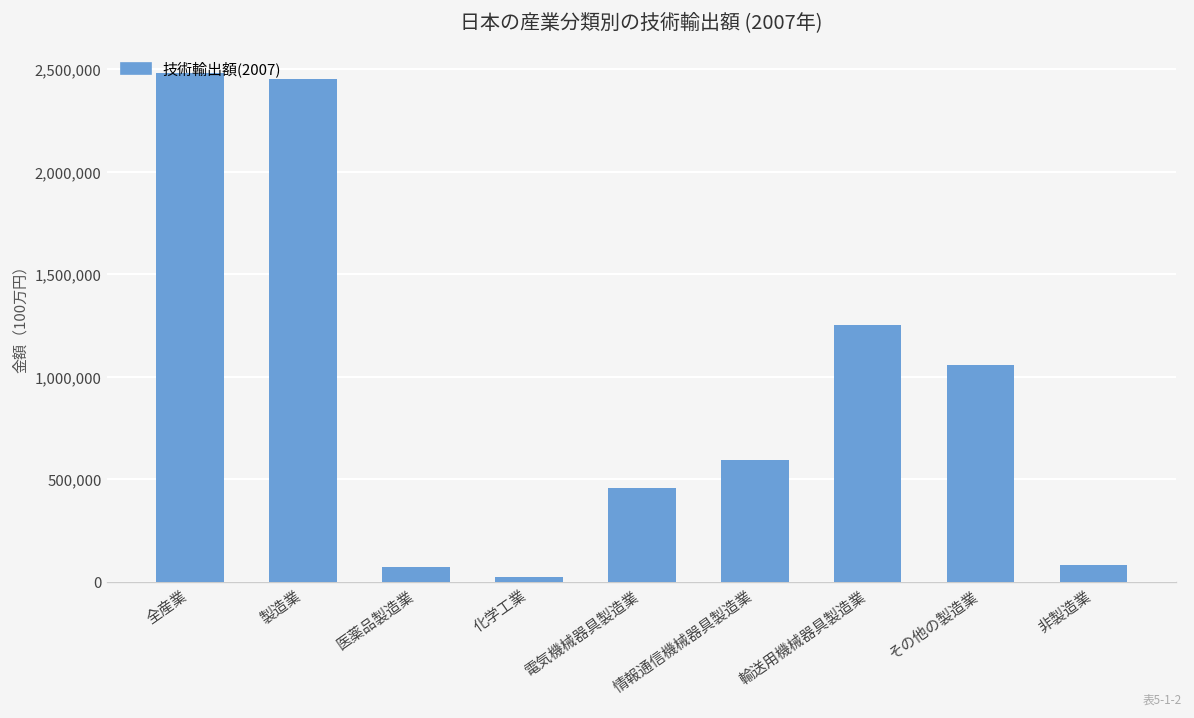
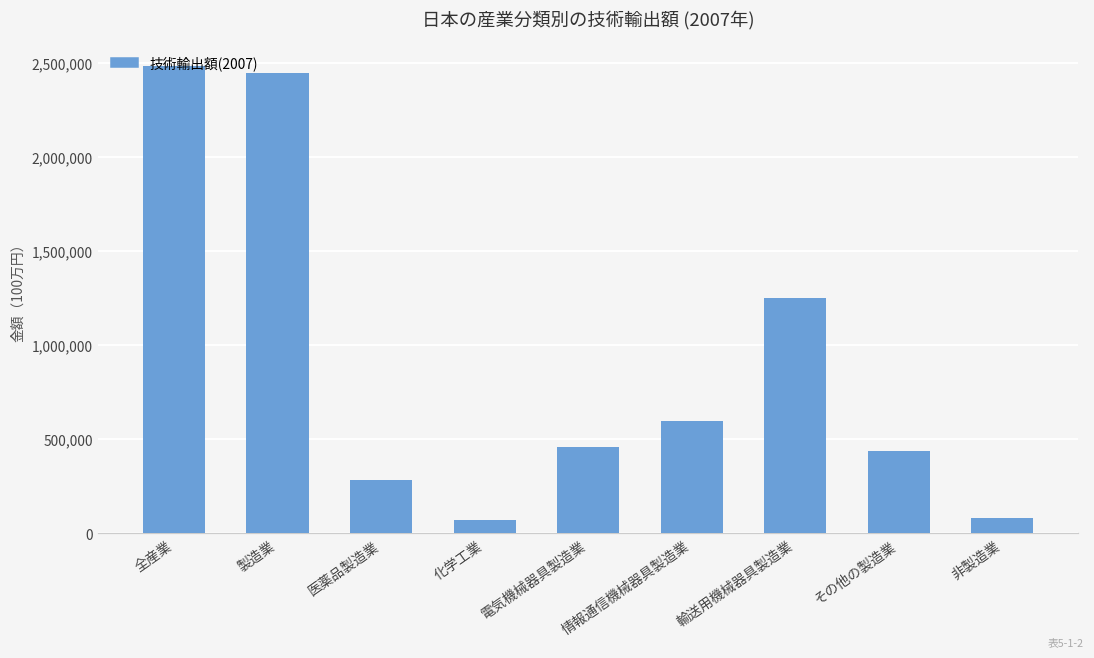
  {
    "全産業": "2,480,000",
    "製造業": "2,450,000",
-   "医薬品製造業": "70,000",
-   "化学工業": "30,000",
+   "医薬品製造業": "280,000",
+   "化学工業": "70,000",
    "電気機械器具製造業": "460,000",
    "情報通信機械器具製造業": "590,000",
    "輸送用機械器具製造業": "1,250,000",
-   "その他の製造業": "1,060,000",
+   "その他の製造業": "440,000",
    "非製造業": "80,000"
  }
